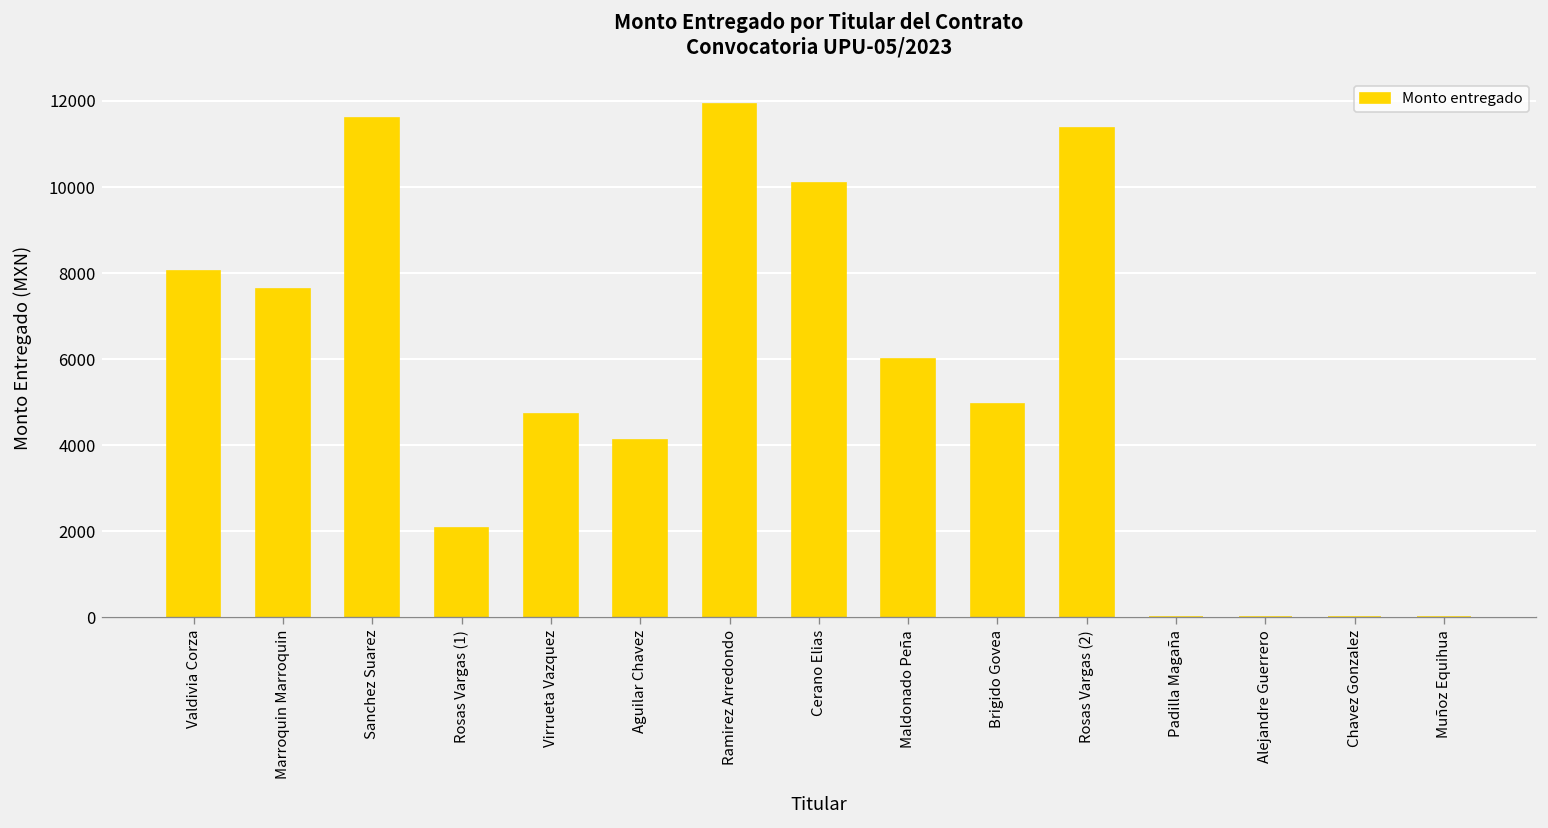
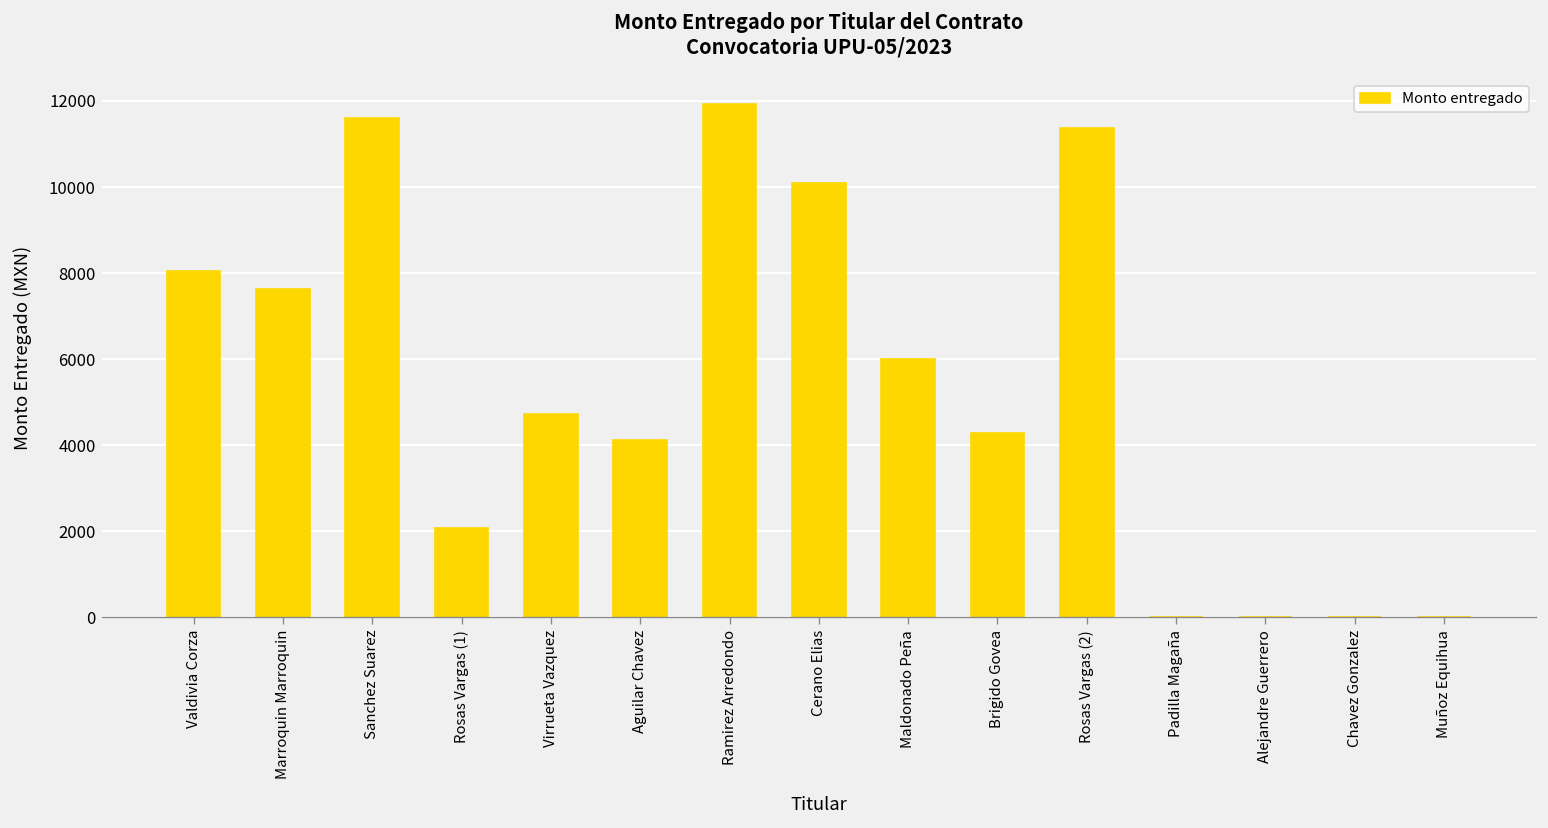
  {
    "Valdivia Corza": 8100,
    "Marroquin Marroquin": 7600,
    "Sanchez Suarez": 11600,
    "Rosas Vargas (1)": 2100,
    "Virrueta Vazquez": 4700,
    "Aguilar Chavez": 4100,
    "Ramirez Arredondo": 11900,
    "Cerano Elias": 10100,
    "Maldonado Peña": 6000,
-   "Brigido Govea": 5000,
+   "Brigido Govea": 4300,
    "Rosas Vargas (2)": 11400,
    "Padilla Magaña": 0,
    "Alejandre Guerrero": 0,
    "Chavez Gonzalez": 0,
    "Muñoz Equihua": 0
  }
